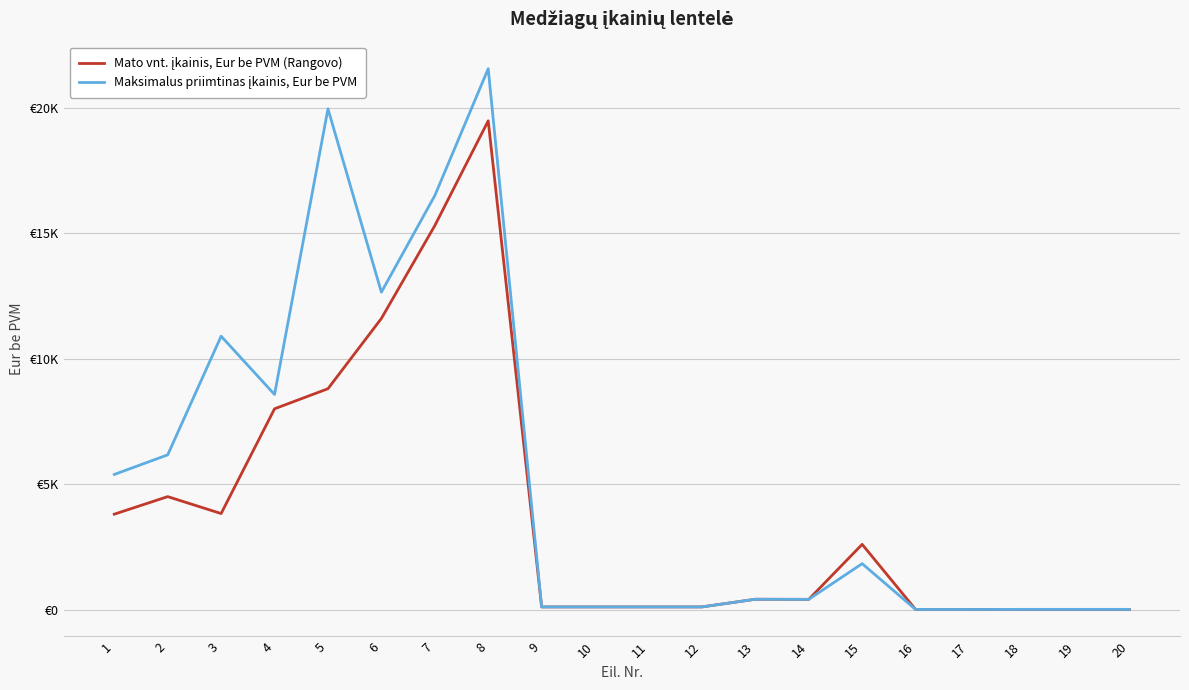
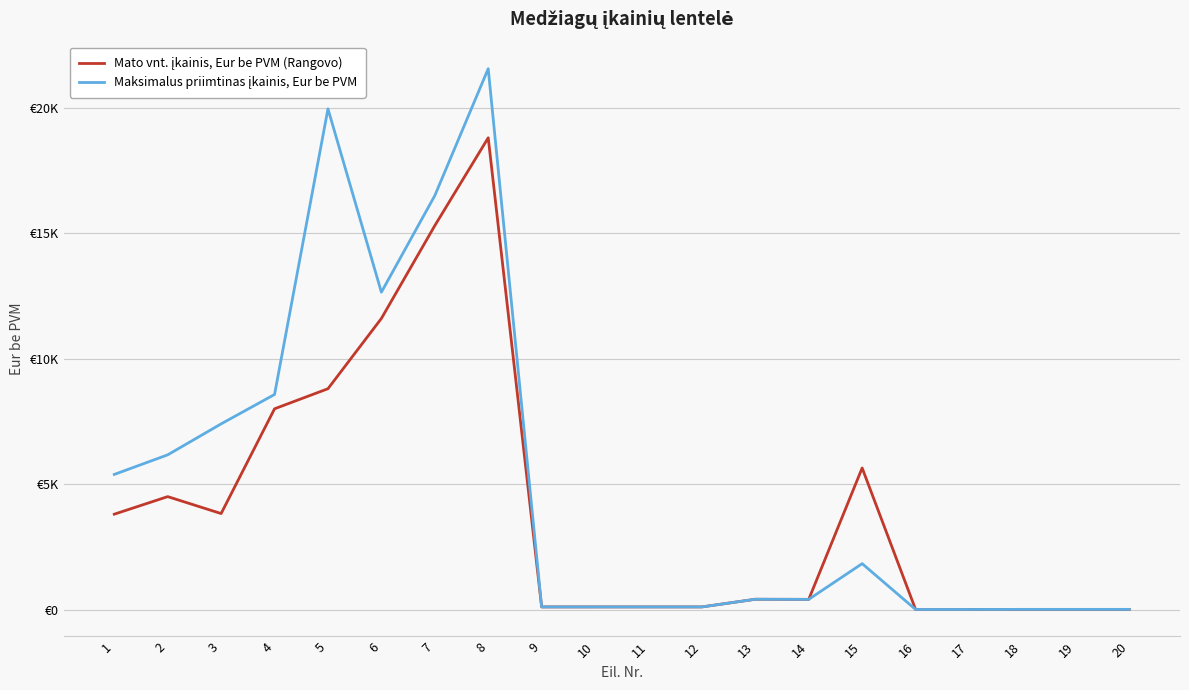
  {
    "Mato vnt. įkainis, Eur be PVM (Rangovo)": {
      "1": "€3800",
      "2": "€4500",
      "3": "€3800",
      "4": "€8000",
      "5": "€8800",
      "6": "€11600",
      "7": "€15300",
-     "8": "€19500",
-     "15": "€2600"
+     "8": "€18800",
+     "15": "€5600"
    },
    "Maksimalus priimtinas įkainis, Eur be PVM": {
      "1": "€5400",
      "2": "€6200",
-     "3": "€10900",
+     "3": "€7400",
      "4": "€8600",
      "5": "€20000",
      "6": "€12600",
      "7": "€16500",
      "8": "€21600",
      "15": "€1800"
    }
  }
